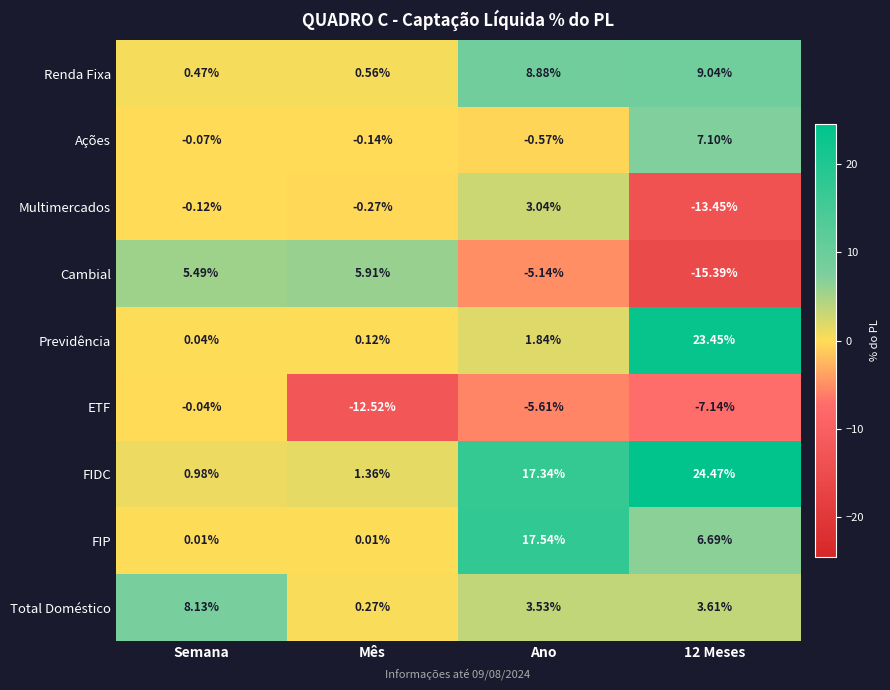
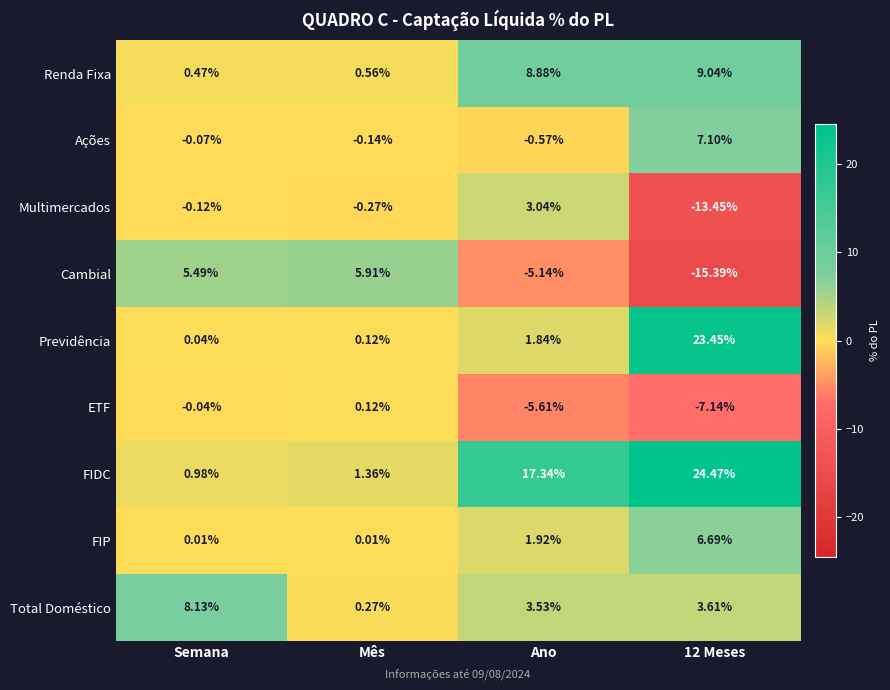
  {
    "Renda Fixa": {
      "Semana": "0.47%",
      "Mês": "0.56%",
      "Ano": "8.88%",
      "12 Meses": "9.04%"
    },
    "Ações": {
      "Semana": "-0.07%",
      "Mês": "-0.14%",
      "Ano": "-0.57%",
      "12 Meses": "7.10%"
    },
    "Multimercados": {
      "Semana": "-0.12%",
      "Mês": "-0.27%",
      "Ano": "3.04%",
      "12 Meses": "-13.45%"
    },
    "Cambial": {
      "Semana": "5.49%",
      "Mês": "5.91%",
      "Ano": "-5.14%",
      "12 Meses": "-15.39%"
    },
    "Previdência": {
      "Semana": "0.04%",
      "Mês": "0.12%",
      "Ano": "1.84%",
      "12 Meses": "23.45%"
    },
    "ETF": {
      "Semana": "-0.04%",
-     "Mês": "-12.52%",
+     "Mês": "0.12%",
      "Ano": "-5.61%",
      "12 Meses": "-7.14%"
    },
    "FIDC": {
      "Semana": "0.98%",
      "Mês": "1.36%",
      "Ano": "17.34%",
      "12 Meses": "24.47%"
    },
    "FIP": {
      "Semana": "0.01%",
      "Mês": "0.01%",
-     "Ano": "17.54%",
+     "Ano": "1.92%",
      "12 Meses": "6.69%"
    },
    "Total Doméstico": {
      "Semana": "8.13%",
      "Mês": "0.27%",
      "Ano": "3.53%",
      "12 Meses": "3.61%"
    }
  }
